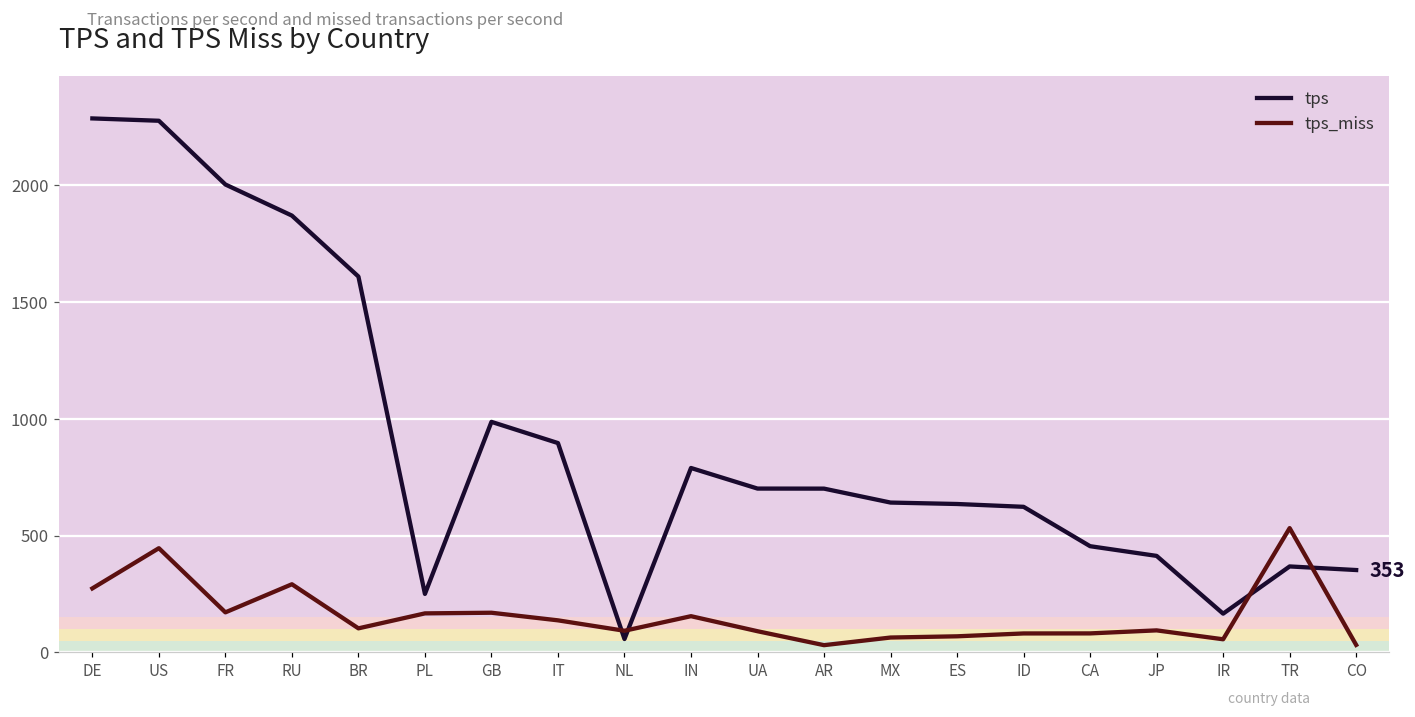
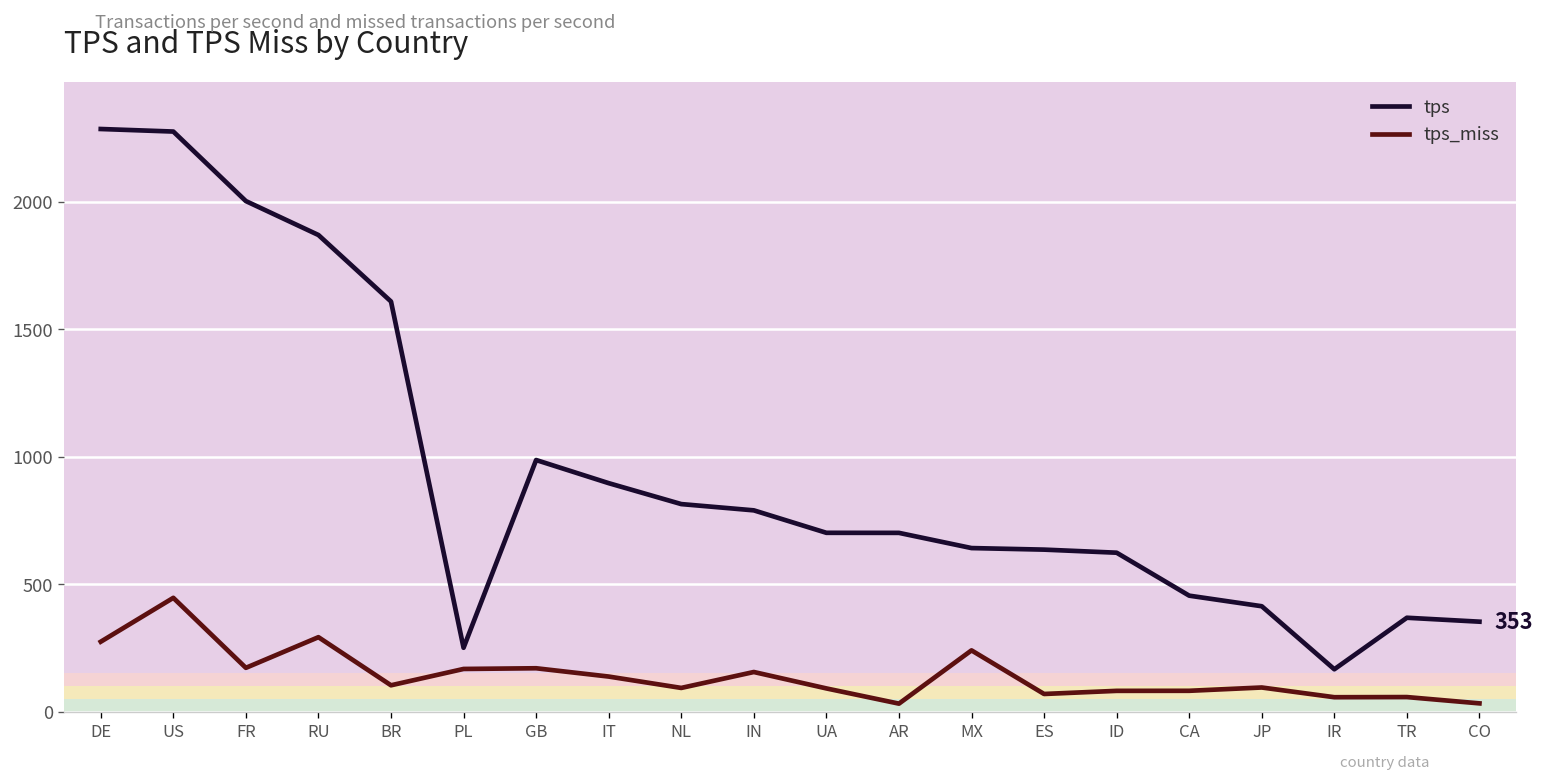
  {
    "tps": {
      "DE": 2290,
      "US": 2280,
      "FR": 2000,
      "RU": 1870,
      "BR": 1610,
      "PL": 250,
      "GB": 990,
      "IT": 900,
-     "NL": 60,
+     "NL": 810,
      "IN": 790,
      "UA": 700,
      "AR": 700,
      "MX": 640,
      "ES": 640,
      "ID": 620,
      "CA": 450,
      "JP": 410,
      "IR": 170,
      "TR": 370
    },
    "tps_miss": {
      "DE": 270,
      "US": 450,
      "FR": 170,
      "RU": 290,
      "BR": 100,
      "PL": 170,
      "GB": 170,
      "IT": 140,
      "NL": 90,
      "IN": 160,
      "UA": 90,
      "AR": 30,
-     "MX": 60,
+     "MX": 240,
      "ES": 70,
      "ID": 80,
      "CA": 80,
      "JP": 90,
      "IR": 60,
-     "TR": 530,
+     "TR": 60,
      "CO": 30
    }
  }
